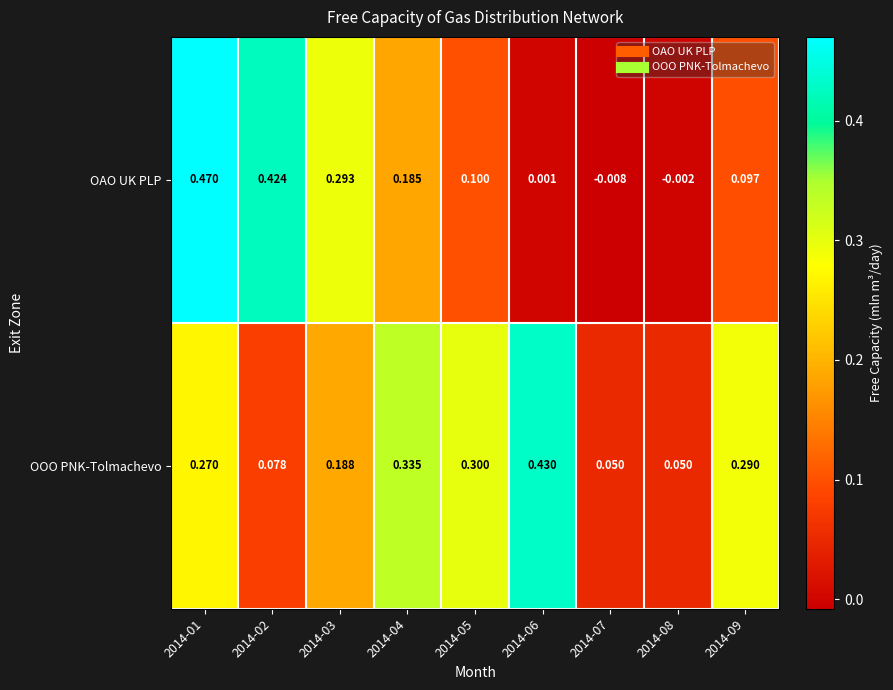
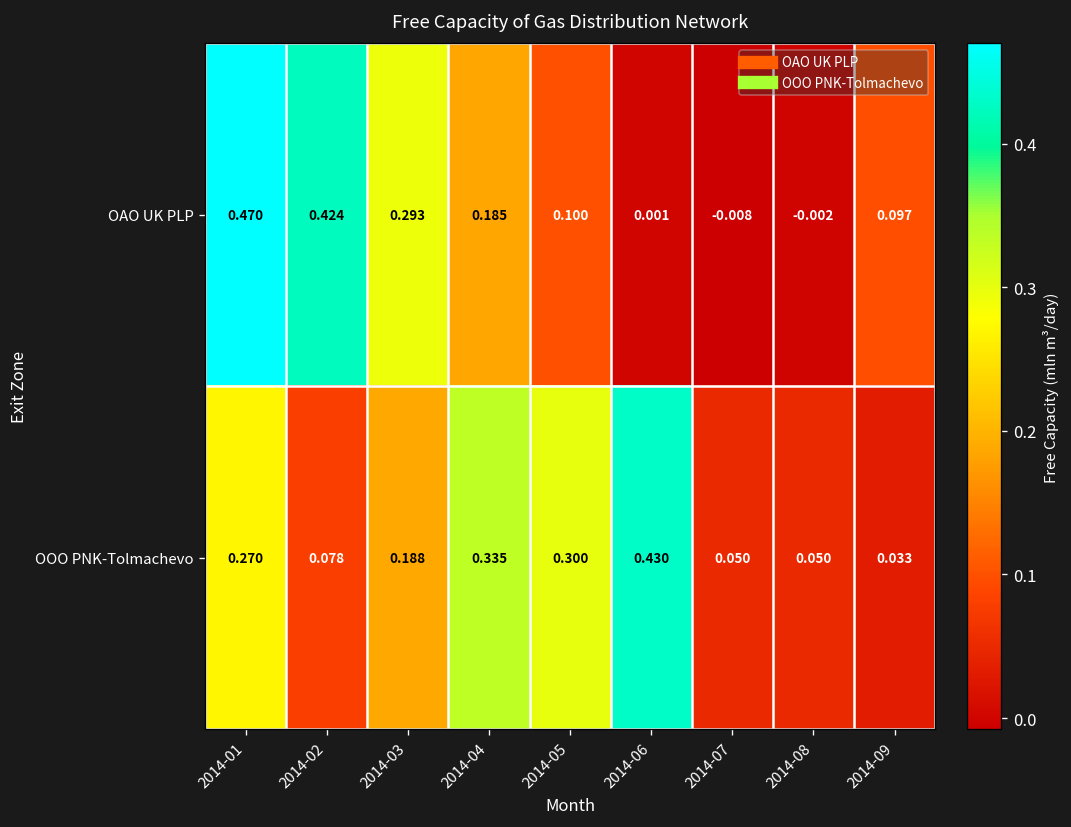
  {
    "OAO UK PLP": {
      "2014-01": 0.470,
      "2014-02": 0.424,
      "2014-03": 0.293,
      "2014-04": 0.185,
      "2014-05": 0.100,
      "2014-06": 0.001,
      "2014-07": -0.008,
      "2014-08": -0.002,
      "2014-09": 0.097
    },
    "OOO PNK-Tolmachevo": {
      "2014-01": 0.270,
      "2014-02": 0.078,
      "2014-03": 0.188,
      "2014-04": 0.335,
      "2014-05": 0.300,
      "2014-06": 0.430,
      "2014-07": 0.050,
      "2014-08": 0.050,
-     "2014-09": 0.290
+     "2014-09": 0.033
    }
  }
